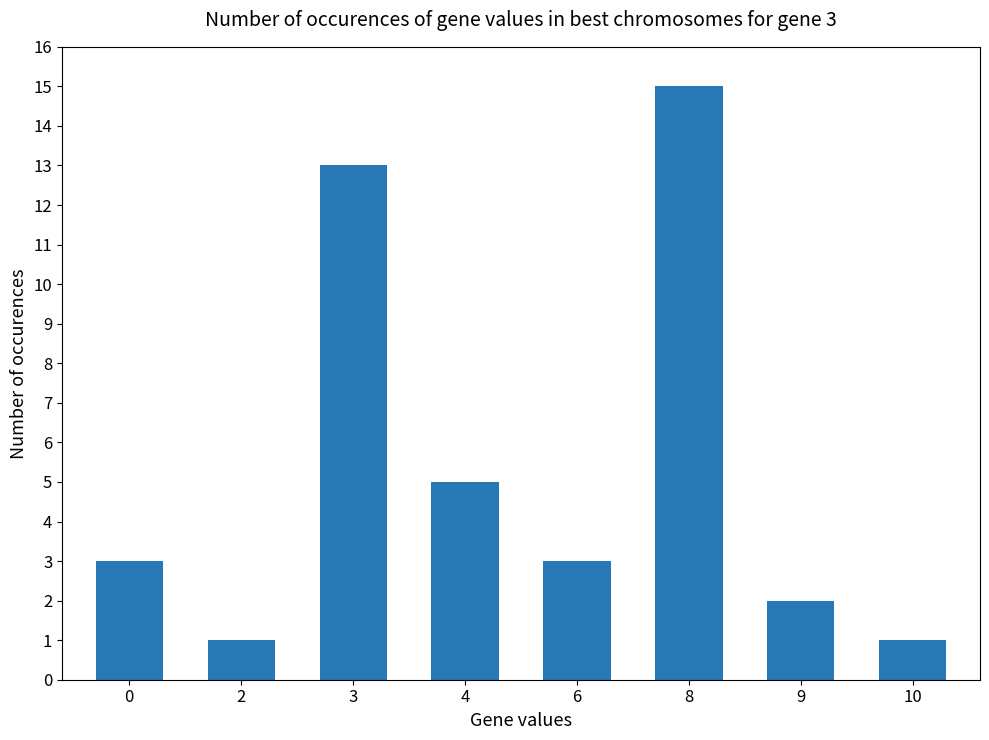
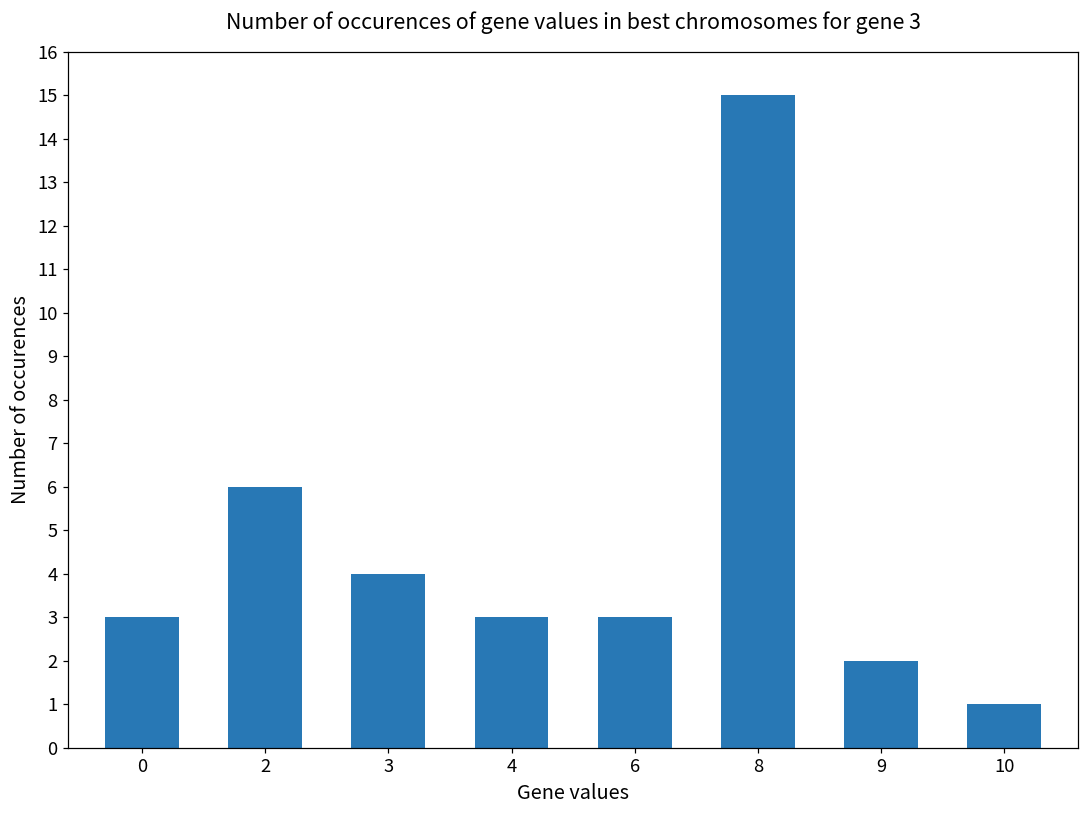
  {
    "0": 3,
-   "2": 1,
-   "3": 13,
-   "4": 5,
+   "2": 6,
+   "3": 4,
+   "4": 3,
    "6": 3,
    "8": 15,
    "9": 2,
    "10": 1
  }
